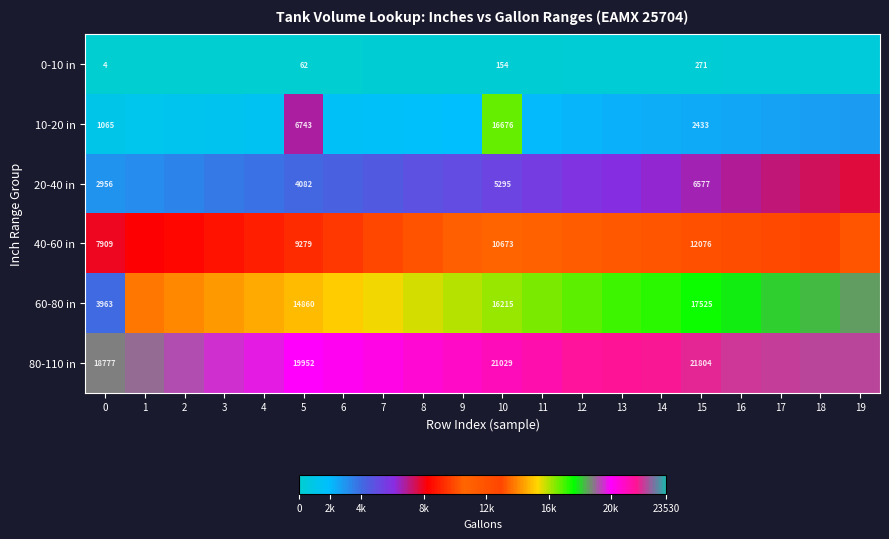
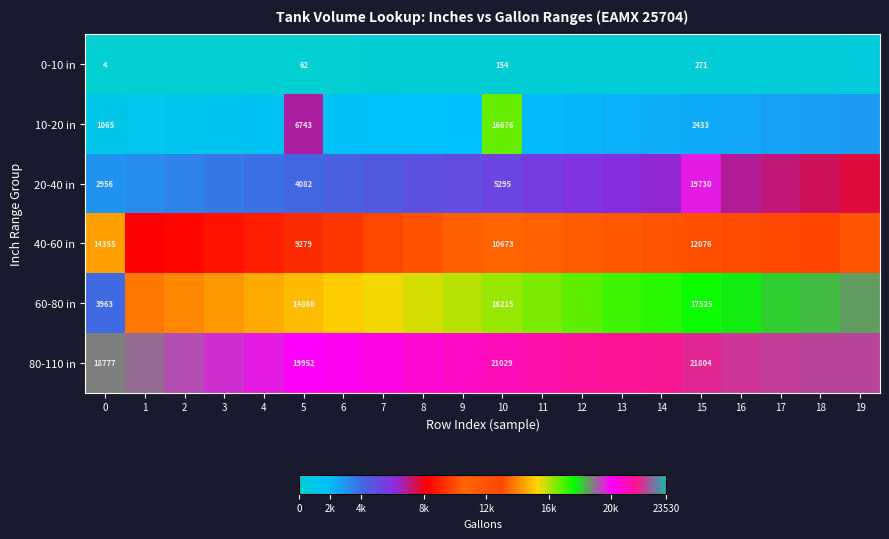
  {
    "0-10 in": {
      "0": 4,
      "5": 62,
      "10": 154,
      "15": 271
    },
    "10-20 in": {
      "0": 1065,
      "5": 6743,
      "10": 16676,
      "15": 2433
    },
    "20-40 in": {
      "0": 2956,
      "5": 4082,
      "10": 5295,
-     "15": 6577
+     "15": 19730
    },
    "40-60 in": {
-     "0": 7909,
+     "0": 14355,
      "5": 9279,
      "10": 10673,
      "15": 12076
    },
    "60-80 in": {
      "0": 3963,
      "5": 14860,
      "10": 16215,
      "15": 17525
    },
    "80-110 in": {
      "0": 18777,
      "5": 19952,
      "10": 21029,
      "15": 21804
    }
  }
